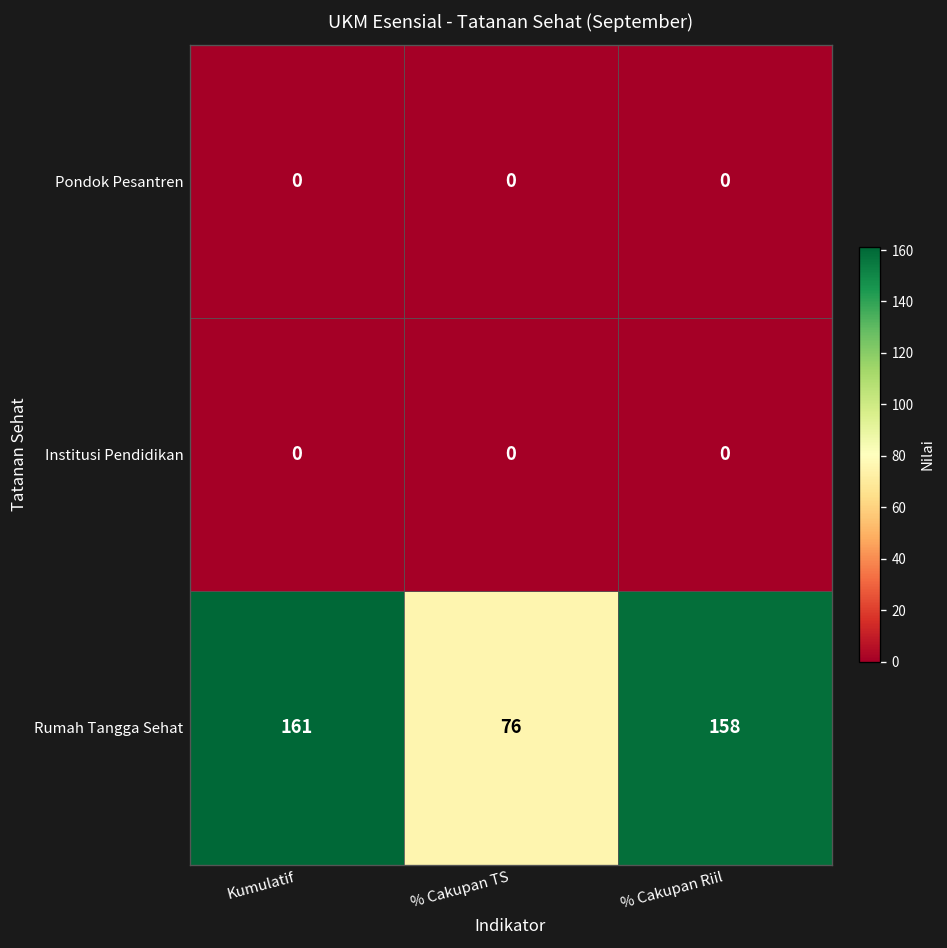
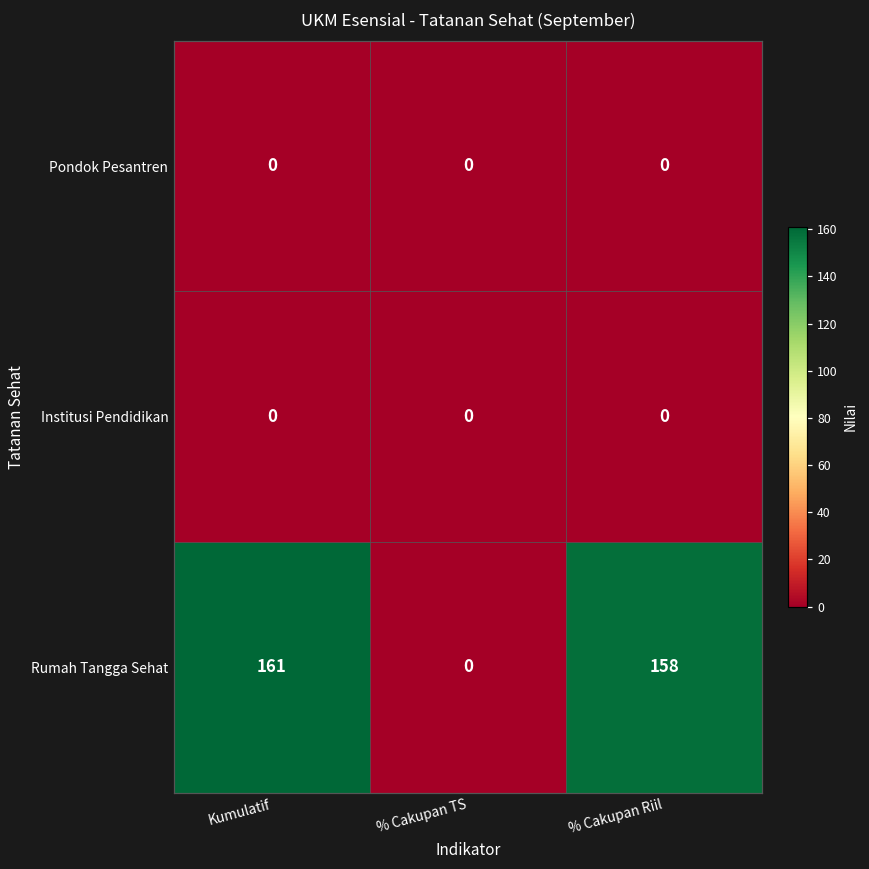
  {
    "Pondok Pesantren": {
      "Kumulatif": 0,
      "% Cakupan TS": 0,
      "% Cakupan Riil": 0
    },
    "Institusi Pendidikan": {
      "Kumulatif": 0,
      "% Cakupan TS": 0,
      "% Cakupan Riil": 0
    },
    "Rumah Tangga Sehat": {
      "Kumulatif": 161,
-     "% Cakupan TS": 76,
+     "% Cakupan TS": 0,
      "% Cakupan Riil": 158
    }
  }
